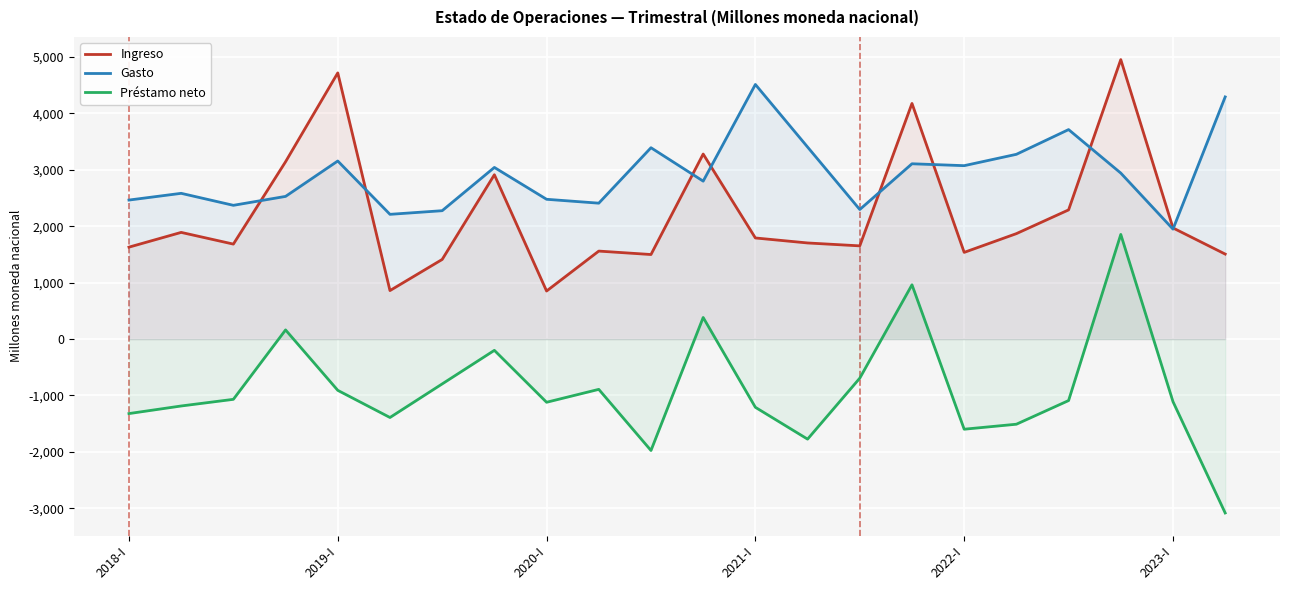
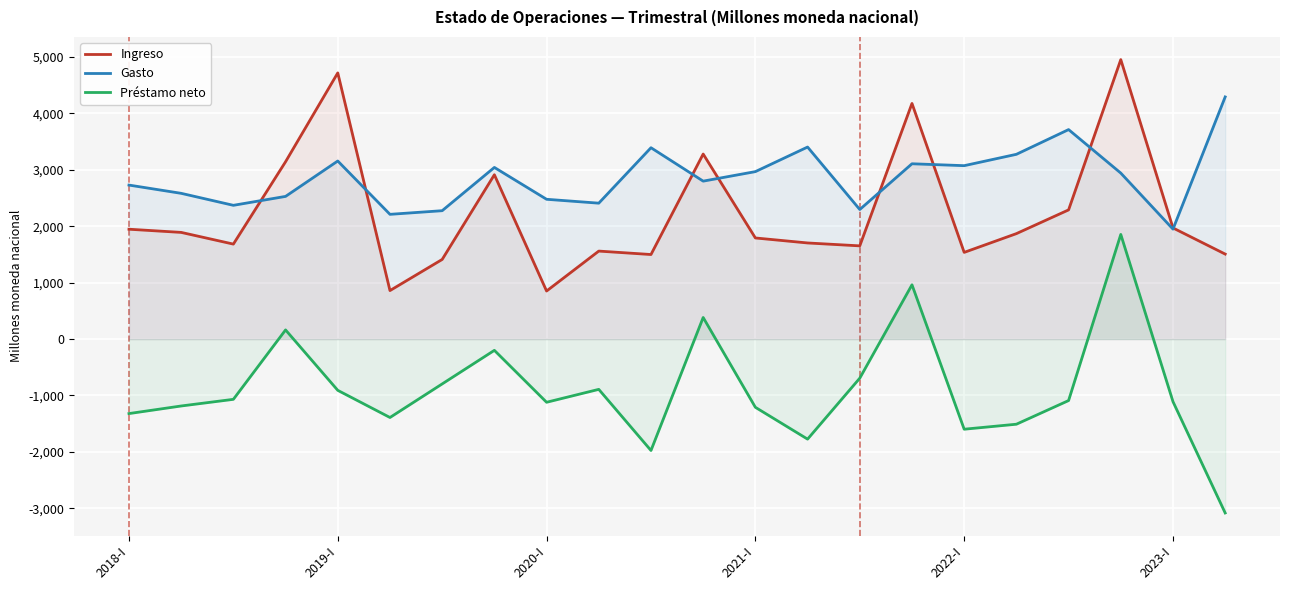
  {
    "Ingreso": {
-     "2018-I": "1,600",
+     "2018-I": "1,900",
      "2019-I": "4,700",
      "2020-I": "900",
      "2021-I": "1,800",
      "2022-I": "1,500"
    },
    "Gasto": {
-     "2018-I": "2,500",
+     "2018-I": "2,700",
      "2019-I": "3,200",
      "2020-I": "2,500",
-     "2021-I": "4,500",
+     "2021-I": "3,000",
      "2022-I": "3,100"
    }
  }
